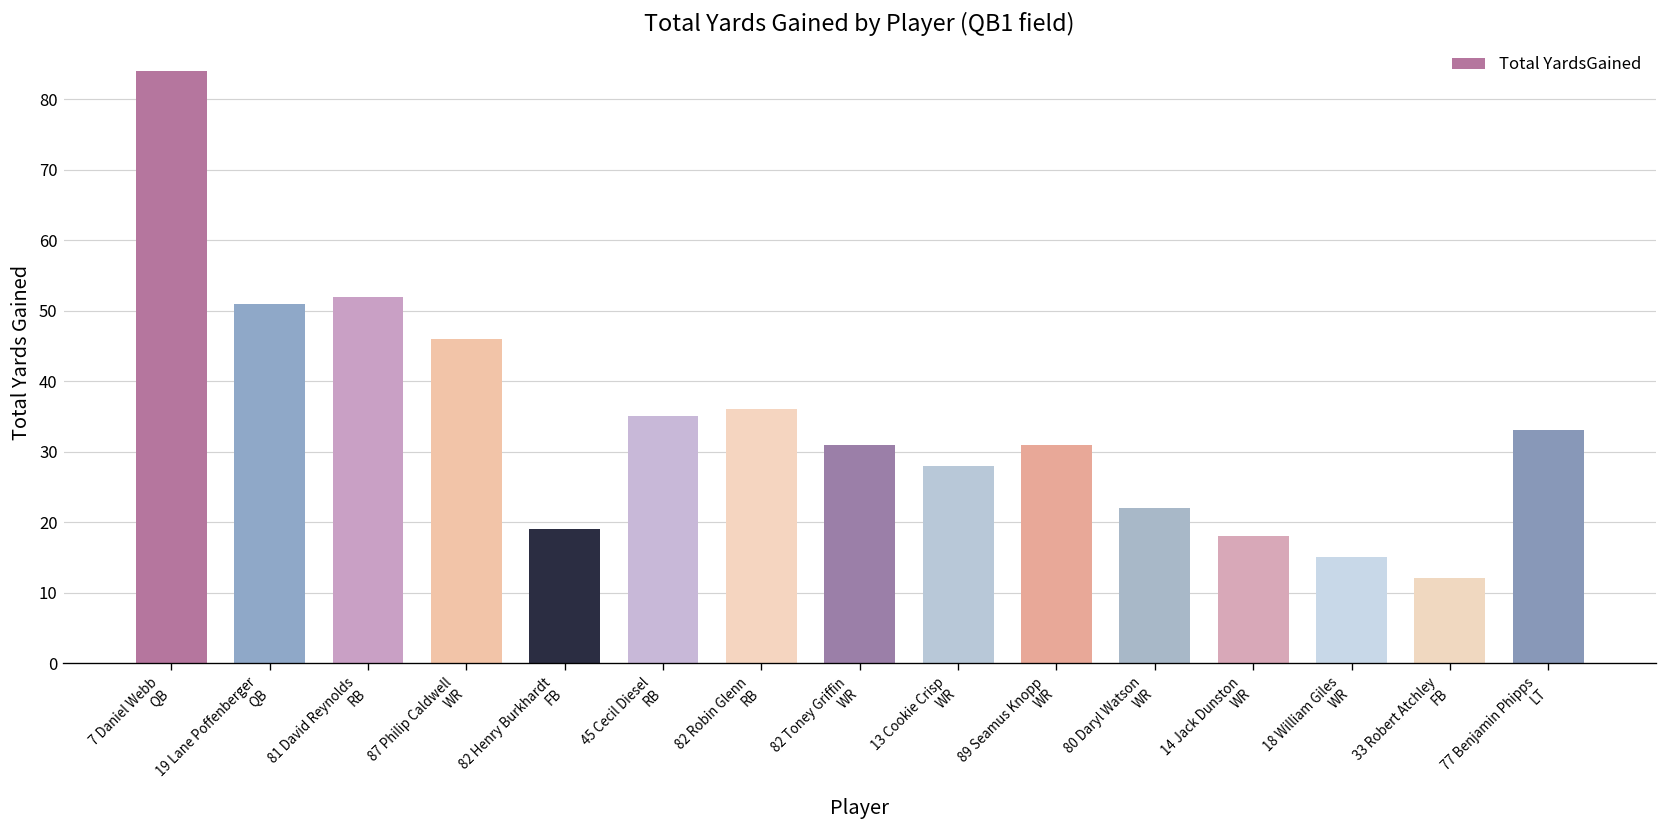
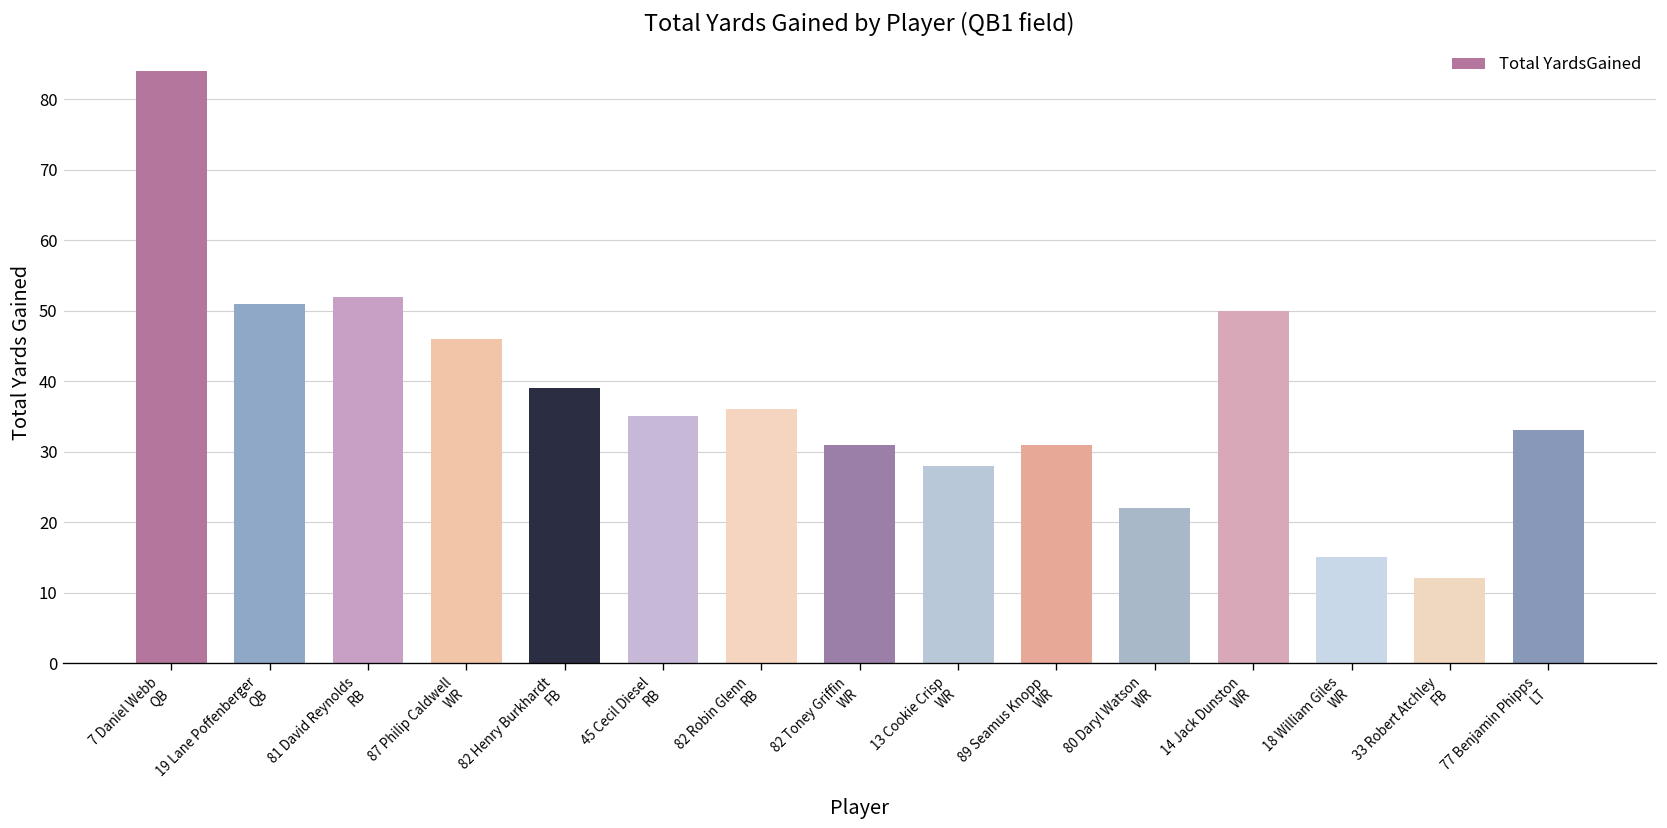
  {
    "7 Daniel Webb QB": 84,
    "19 Lane Poffenberger QB": 51,
    "81 David Reynolds RB": 52,
    "87 Philip Caldwell WR": 46,
-   "82 Henry Burkhardt FB": 19,
+   "82 Henry Burkhardt FB": 39,
    "45 Cecil Diesel RB": 35,
    "82 Robin Glenn RB": 36,
    "82 Toney Griffin WR": 31,
    "13 Cookie Crisp WR": 28,
    "89 Seamus Knopp WR": 31,
    "80 Daryl Watson WR": 22,
-   "14 Jack Dunston WR": 18,
+   "14 Jack Dunston WR": 50,
    "18 William Giles WR": 15,
    "33 Robert Atchley FB": 12,
    "77 Benjamin Phipps LT": 33
  }
